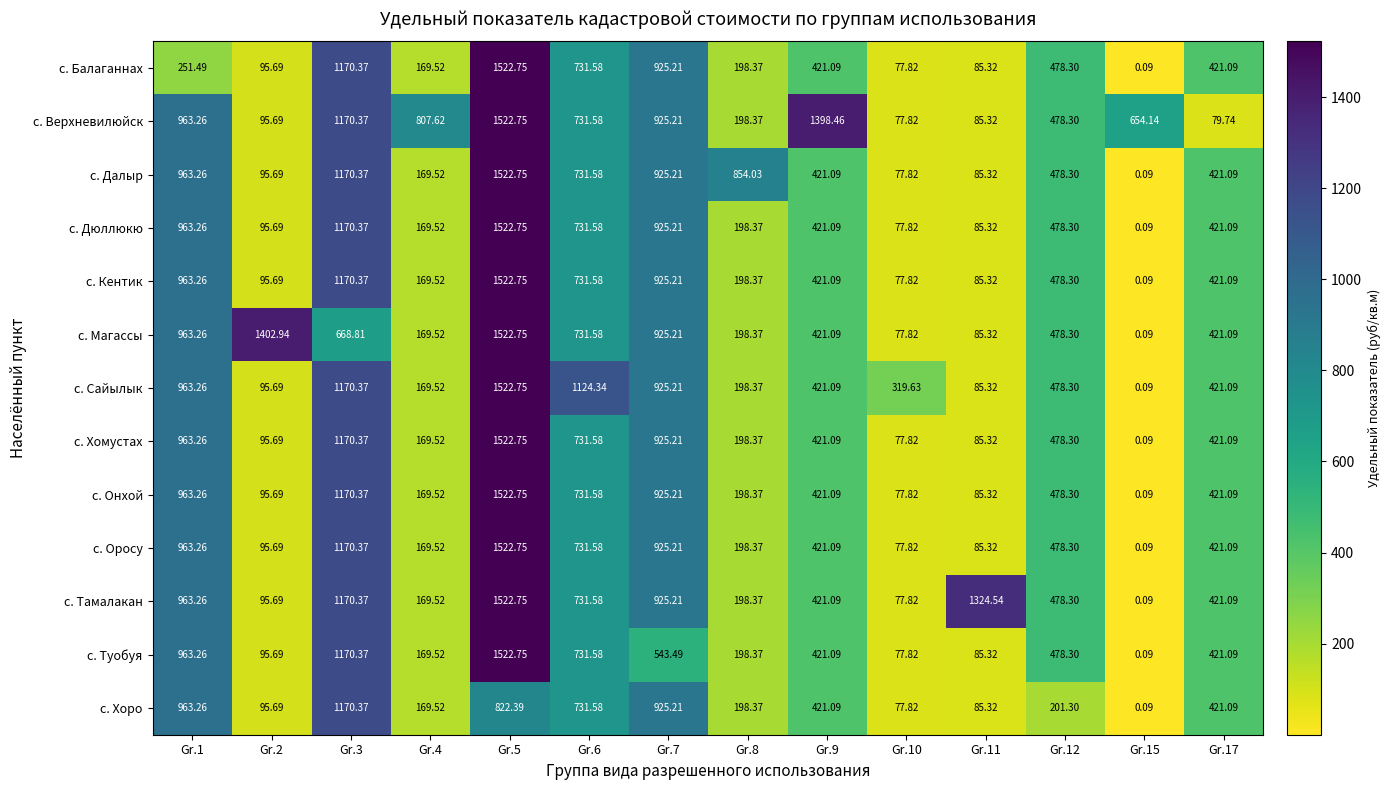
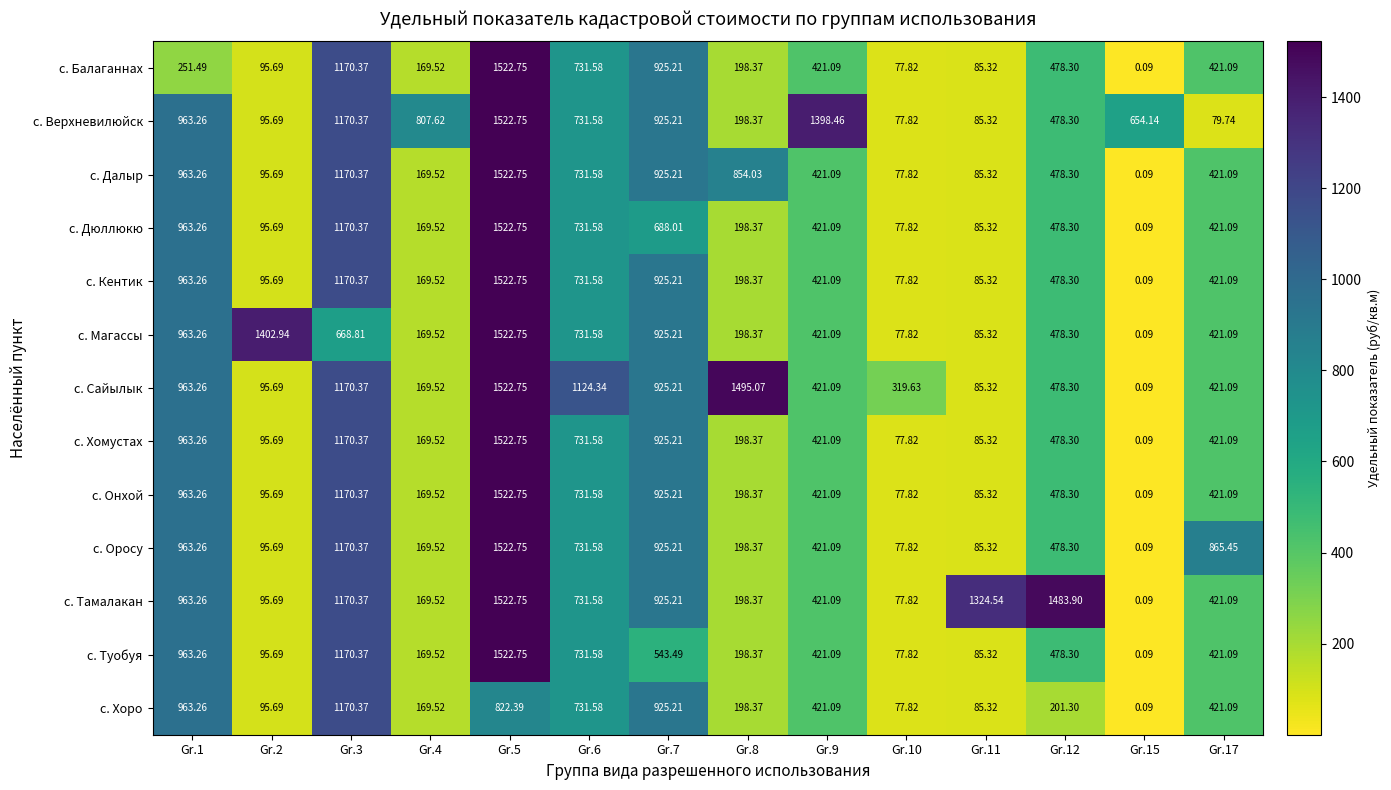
  {
    "с. Балаганнах": {
      "Gr.1": 251.49,
      "Gr.2": 95.69,
      "Gr.3": 1170.37,
      "Gr.4": 169.52,
      "Gr.5": 1522.75,
      "Gr.6": 731.58,
      "Gr.7": 925.21,
      "Gr.8": 198.37,
      "Gr.9": 421.09,
      "Gr.10": 77.82,
      "Gr.11": 85.32,
      "Gr.12": 478.30,
      "Gr.15": 0.09,
      "Gr.17": 421.09
    },
    "с. Верхневилюйск": {
      "Gr.1": 963.26,
      "Gr.2": 95.69,
      "Gr.3": 1170.37,
      "Gr.4": 807.62,
      "Gr.5": 1522.75,
      "Gr.6": 731.58,
      "Gr.7": 925.21,
      "Gr.8": 198.37,
      "Gr.9": 1398.46,
      "Gr.10": 77.82,
      "Gr.11": 85.32,
      "Gr.12": 478.30,
      "Gr.15": 654.14,
      "Gr.17": 79.74
    },
    "с. Далыр": {
      "Gr.1": 963.26,
      "Gr.2": 95.69,
      "Gr.3": 1170.37,
      "Gr.4": 169.52,
      "Gr.5": 1522.75,
      "Gr.6": 731.58,
      "Gr.7": 925.21,
      "Gr.8": 854.03,
      "Gr.9": 421.09,
      "Gr.10": 77.82,
      "Gr.11": 85.32,
      "Gr.12": 478.30,
      "Gr.15": 0.09,
      "Gr.17": 421.09
    },
    "с. Дюллюкю": {
      "Gr.1": 963.26,
      "Gr.2": 95.69,
      "Gr.3": 1170.37,
      "Gr.4": 169.52,
      "Gr.5": 1522.75,
      "Gr.6": 731.58,
-     "Gr.7": 925.21,
+     "Gr.7": 688.01,
      "Gr.8": 198.37,
      "Gr.9": 421.09,
      "Gr.10": 77.82,
      "Gr.11": 85.32,
      "Gr.12": 478.30,
      "Gr.15": 0.09,
      "Gr.17": 421.09
    },
    "с. Кентик": {
      "Gr.1": 963.26,
      "Gr.2": 95.69,
      "Gr.3": 1170.37,
      "Gr.4": 169.52,
      "Gr.5": 1522.75,
      "Gr.6": 731.58,
      "Gr.7": 925.21,
      "Gr.8": 198.37,
      "Gr.9": 421.09,
      "Gr.10": 77.82,
      "Gr.11": 85.32,
      "Gr.12": 478.30,
      "Gr.15": 0.09,
      "Gr.17": 421.09
    },
    "с. Магассы": {
      "Gr.1": 963.26,
      "Gr.2": 1402.94,
      "Gr.3": 668.81,
      "Gr.4": 169.52,
      "Gr.5": 1522.75,
      "Gr.6": 731.58,
      "Gr.7": 925.21,
      "Gr.8": 198.37,
      "Gr.9": 421.09,
      "Gr.10": 77.82,
      "Gr.11": 85.32,
      "Gr.12": 478.30,
      "Gr.15": 0.09,
      "Gr.17": 421.09
    },
    "с. Сайылык": {
      "Gr.1": 963.26,
      "Gr.2": 95.69,
      "Gr.3": 1170.37,
      "Gr.4": 169.52,
      "Gr.5": 1522.75,
      "Gr.6": 1124.34,
      "Gr.7": 925.21,
-     "Gr.8": 198.37,
+     "Gr.8": 1495.07,
      "Gr.9": 421.09,
      "Gr.10": 319.63,
      "Gr.11": 85.32,
      "Gr.12": 478.30,
      "Gr.15": 0.09,
      "Gr.17": 421.09
    },
    "с. Хомустах": {
      "Gr.1": 963.26,
      "Gr.2": 95.69,
      "Gr.3": 1170.37,
      "Gr.4": 169.52,
      "Gr.5": 1522.75,
      "Gr.6": 731.58,
      "Gr.7": 925.21,
      "Gr.8": 198.37,
      "Gr.9": 421.09,
      "Gr.10": 77.82,
      "Gr.11": 85.32,
      "Gr.12": 478.30,
      "Gr.15": 0.09,
      "Gr.17": 421.09
    },
    "с. Онхой": {
      "Gr.1": 963.26,
      "Gr.2": 95.69,
      "Gr.3": 1170.37,
      "Gr.4": 169.52,
      "Gr.5": 1522.75,
      "Gr.6": 731.58,
      "Gr.7": 925.21,
      "Gr.8": 198.37,
      "Gr.9": 421.09,
      "Gr.10": 77.82,
      "Gr.11": 85.32,
      "Gr.12": 478.30,
      "Gr.15": 0.09,
      "Gr.17": 421.09
    },
    "с. Оросу": {
      "Gr.1": 963.26,
      "Gr.2": 95.69,
      "Gr.3": 1170.37,
      "Gr.4": 169.52,
      "Gr.5": 1522.75,
      "Gr.6": 731.58,
      "Gr.7": 925.21,
      "Gr.8": 198.37,
      "Gr.9": 421.09,
      "Gr.10": 77.82,
      "Gr.11": 85.32,
      "Gr.12": 478.30,
      "Gr.15": 0.09,
-     "Gr.17": 421.09
+     "Gr.17": 865.45
    },
    "с. Тамалакан": {
      "Gr.1": 963.26,
      "Gr.2": 95.69,
      "Gr.3": 1170.37,
      "Gr.4": 169.52,
      "Gr.5": 1522.75,
      "Gr.6": 731.58,
      "Gr.7": 925.21,
      "Gr.8": 198.37,
      "Gr.9": 421.09,
      "Gr.10": 77.82,
      "Gr.11": 1324.54,
-     "Gr.12": 478.30,
+     "Gr.12": 1483.90,
      "Gr.15": 0.09,
      "Gr.17": 421.09
    },
    "с. Туобуя": {
      "Gr.1": 963.26,
      "Gr.2": 95.69,
      "Gr.3": 1170.37,
      "Gr.4": 169.52,
      "Gr.5": 1522.75,
      "Gr.6": 731.58,
      "Gr.7": 543.49,
      "Gr.8": 198.37,
      "Gr.9": 421.09,
      "Gr.10": 77.82,
      "Gr.11": 85.32,
      "Gr.12": 478.30,
      "Gr.15": 0.09,
      "Gr.17": 421.09
    },
    "с. Хоро": {
      "Gr.1": 963.26,
      "Gr.2": 95.69,
      "Gr.3": 1170.37,
      "Gr.4": 169.52,
      "Gr.5": 822.39,
      "Gr.6": 731.58,
      "Gr.7": 925.21,
      "Gr.8": 198.37,
      "Gr.9": 421.09,
      "Gr.10": 77.82,
      "Gr.11": 85.32,
      "Gr.12": 201.30,
      "Gr.15": 0.09,
      "Gr.17": 421.09
    }
  }
